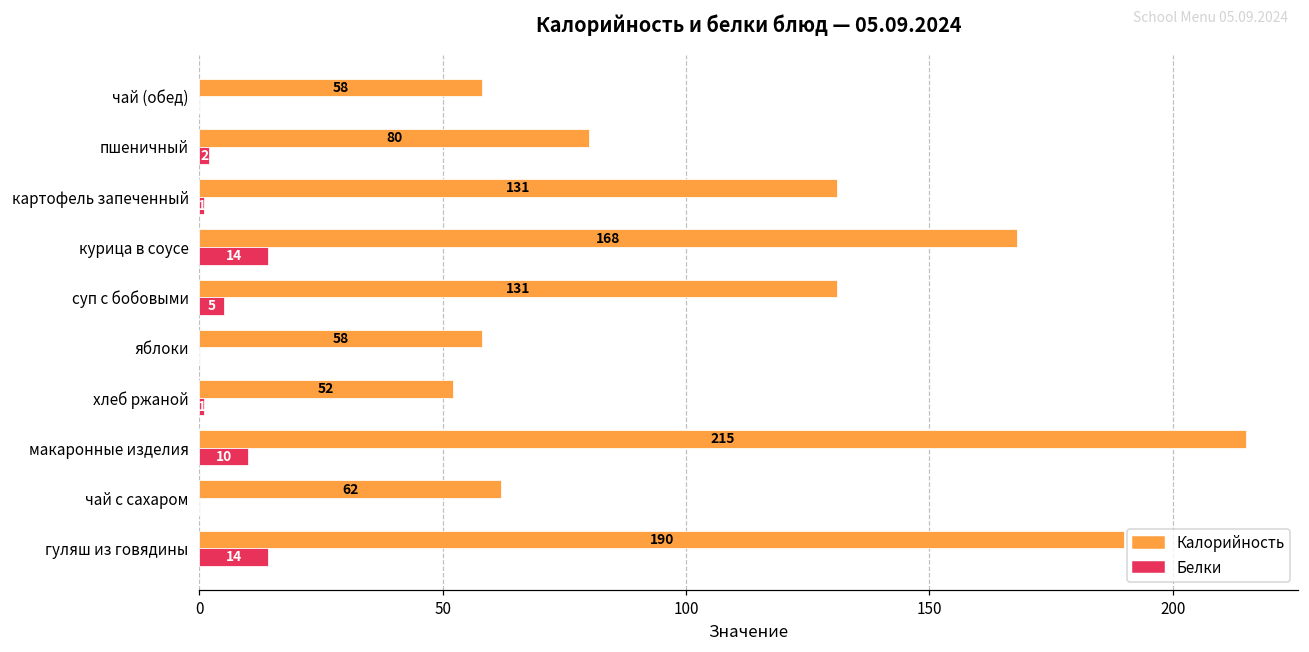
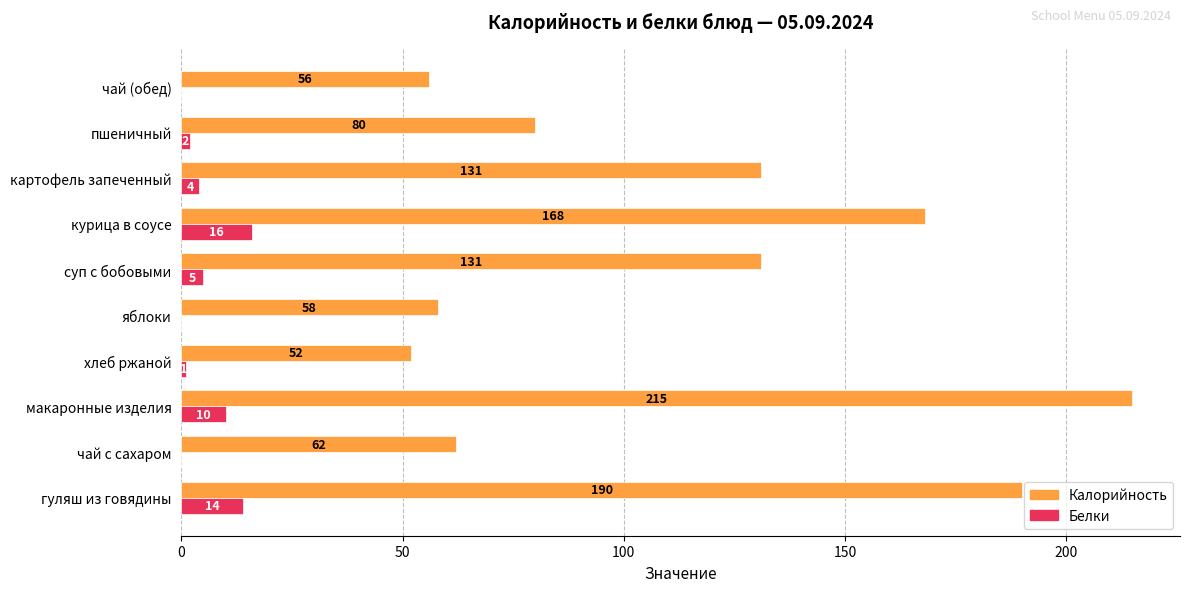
  {
    "Калорийность": {
-     "чай (обед)": 58,
+     "чай (обед)": 56,
      "пшеничный": 80,
      "картофель запеченный": 131,
      "курица в соусе": 168,
      "суп с бобовыми": 131,
      "яблоки": 58,
      "хлеб ржаной": 52,
      "макаронные изделия": 215,
      "чай с сахаром": 62,
      "гуляш из говядины": 190
    },
    "Белки": {
      "пшеничный": 2,
-     "картофель запеченный": 1,
-     "курица в соусе": 14,
+     "картофель запеченный": 4,
+     "курица в соусе": 16,
      "суп с бобовыми": 5,
      "макаронные изделия": 10,
      "гуляш из говядины": 14
    }
  }
